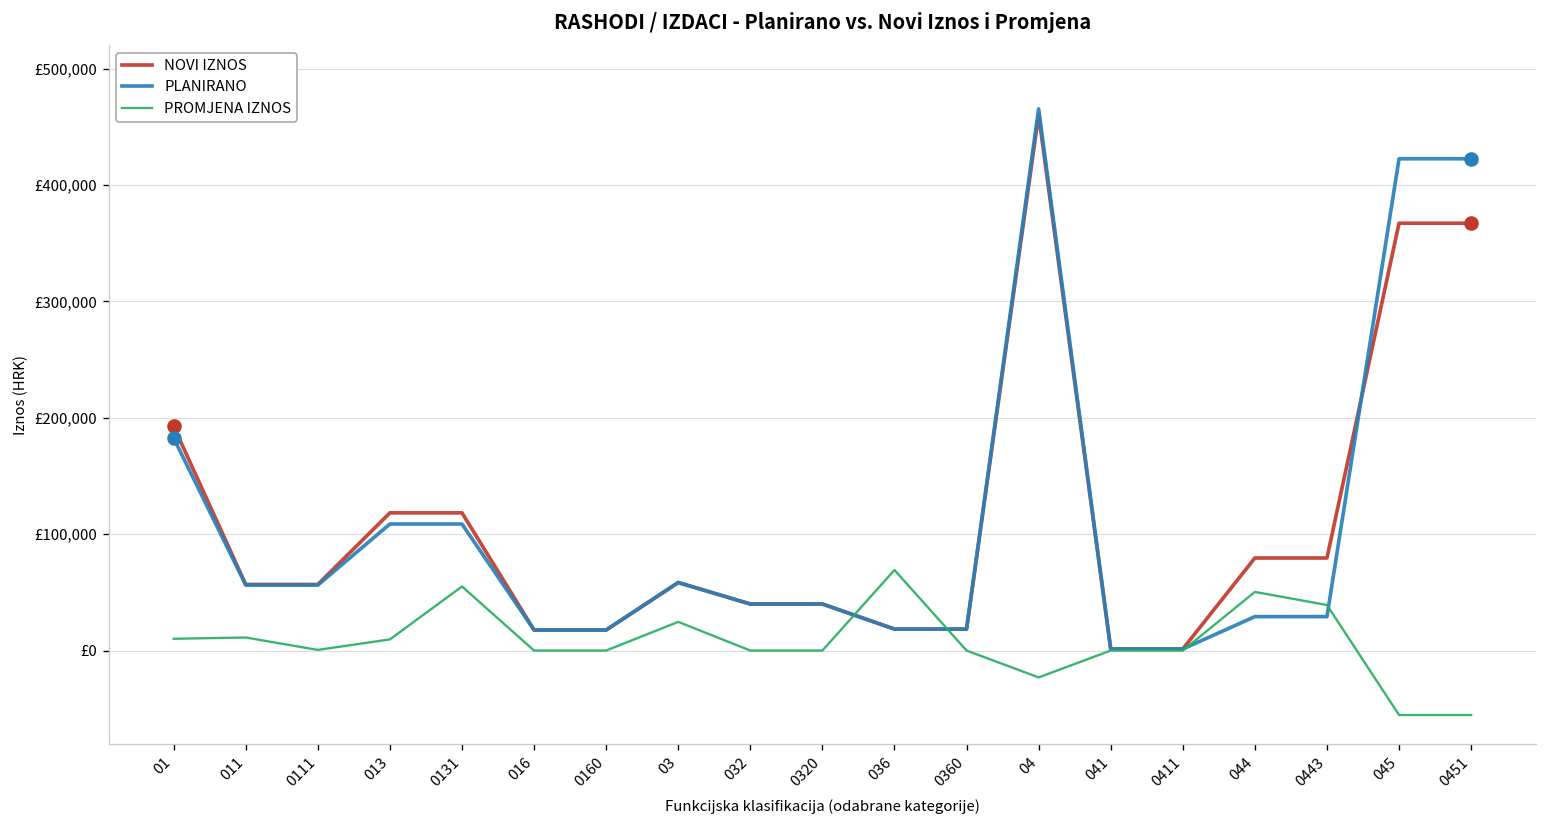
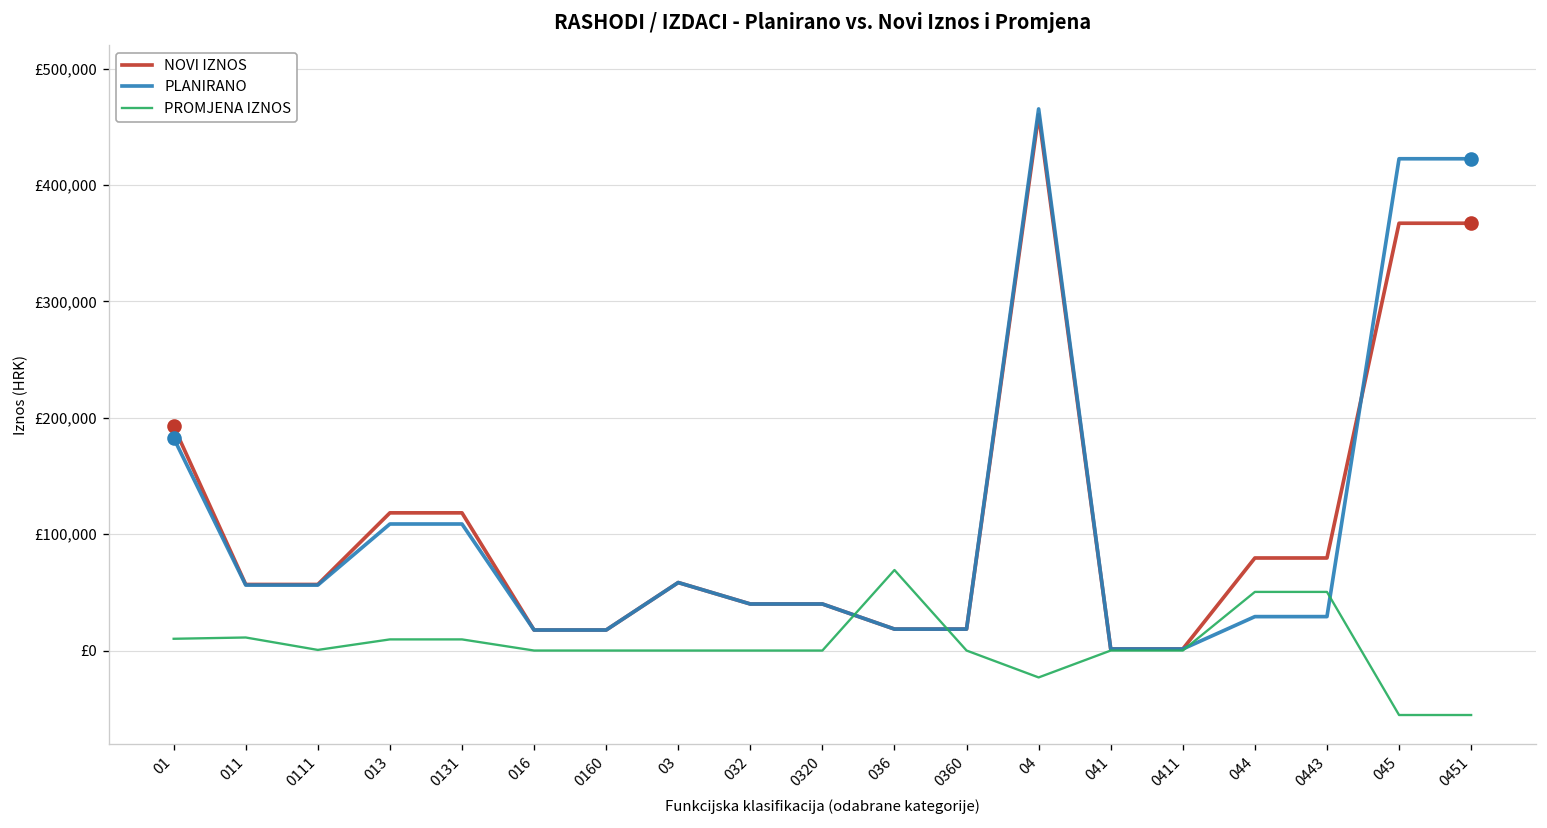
  {
    "PROMJENA IZNOS": {
      "01": "£10,000",
      "011": "£10,000",
      "0111": "£0",
      "013": "£10,000",
-     "0131": "£60,000",
+     "0131": "£10,000",
      "016": "£0",
      "0160": "£0",
-     "03": "£20,000",
+     "03": "£0",
      "032": "£0",
      "0320": "£0",
      "036": "£70,000",
      "0360": "£0",
      "04": "£-20,000",
      "044": "£50,000",
-     "0443": "£40,000",
+     "0443": "£50,000",
      "045": "£-60,000",
      "0451": "£-60,000"
    }
  }
